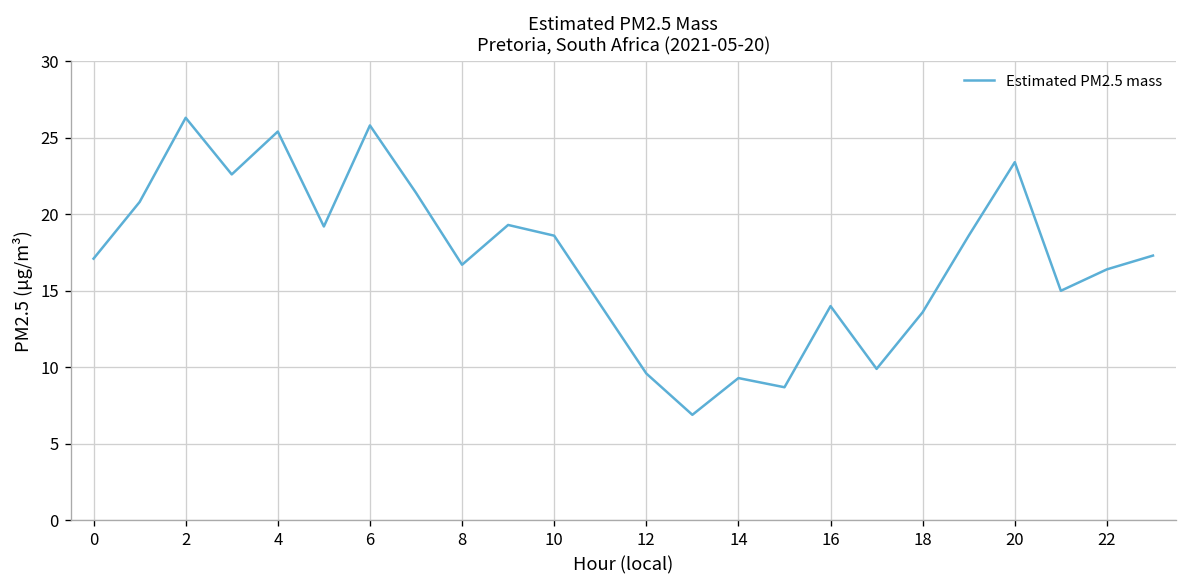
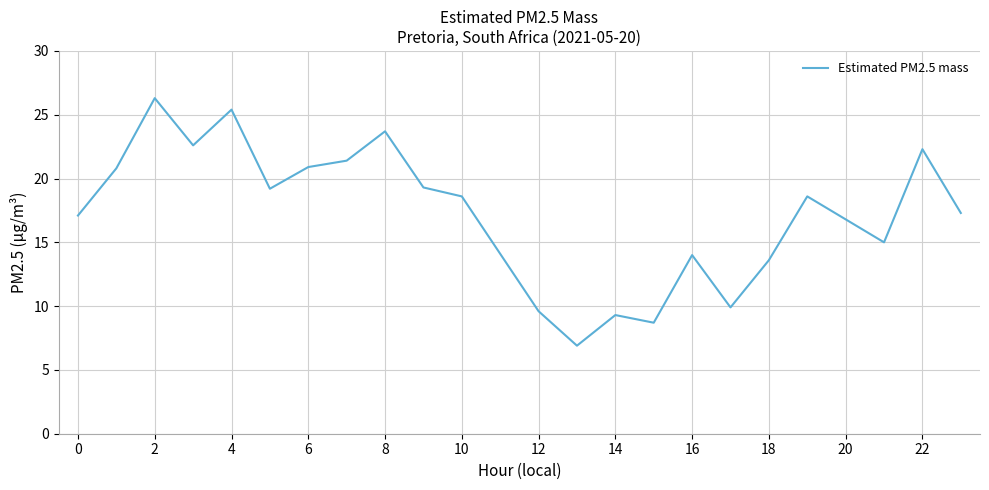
  {
    "0": 17.1,
    "2": 26.3,
    "4": 25.4,
-   "6": 25.8,
-   "8": 16.7,
+   "6": 20.9,
+   "8": 23.7,
    "10": 18.6,
    "12": 9.6,
    "14": 9.3,
    "16": 14.0,
    "18": 13.6,
-   "20": 23.4,
-   "22": 16.4
+   "20": 16.8,
+   "22": 22.3
  }
